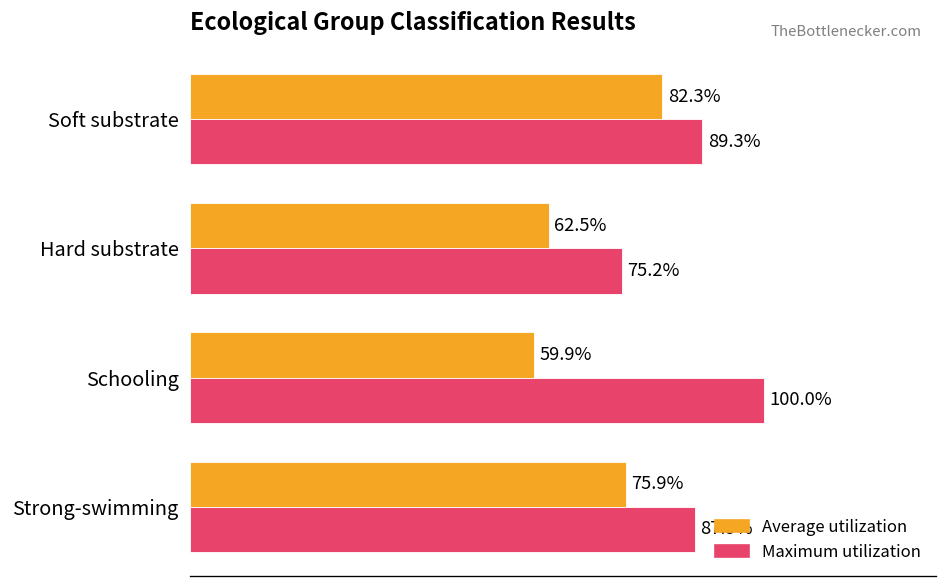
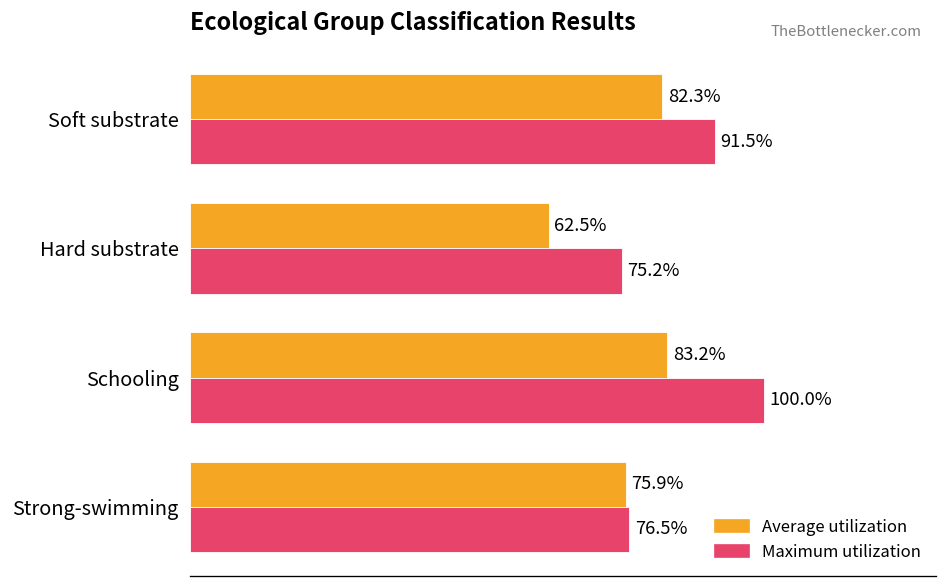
  {
    "Average utilization": {
      "Soft substrate": "82.3%",
      "Hard substrate": "62.5%",
-     "Schooling": "59.9%",
+     "Schooling": "83.2%",
      "Strong-swimming": "75.9%"
    },
    "Maximum utilization": {
-     "Soft substrate": "89.3%",
+     "Soft substrate": "91.5%",
      "Hard substrate": "75.2%",
      "Schooling": "100.0%",
-     "Strong-swimming": "87.9%"
+     "Strong-swimming": "76.5%"
    }
  }
